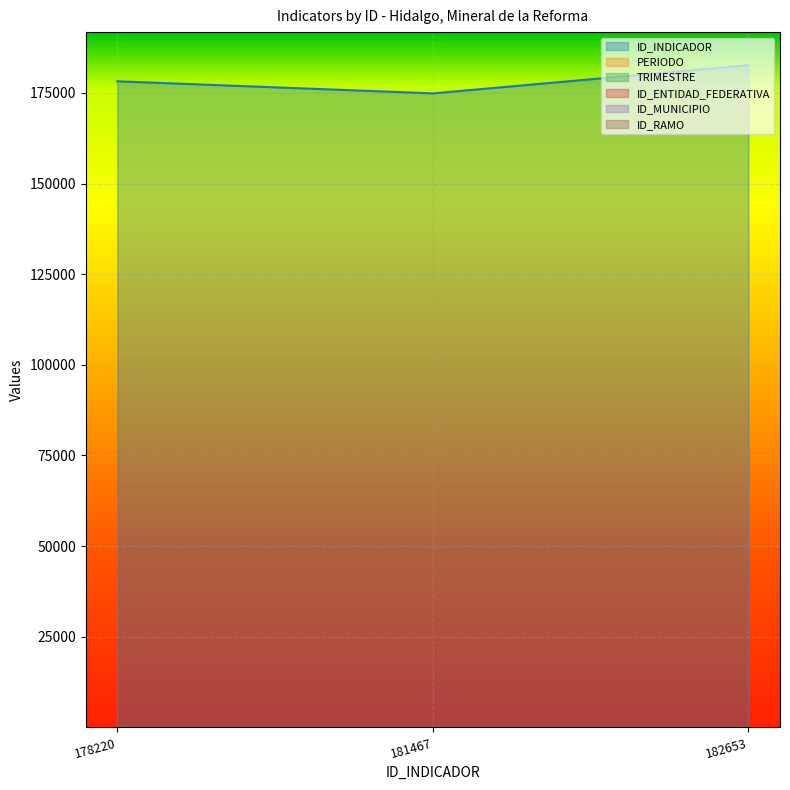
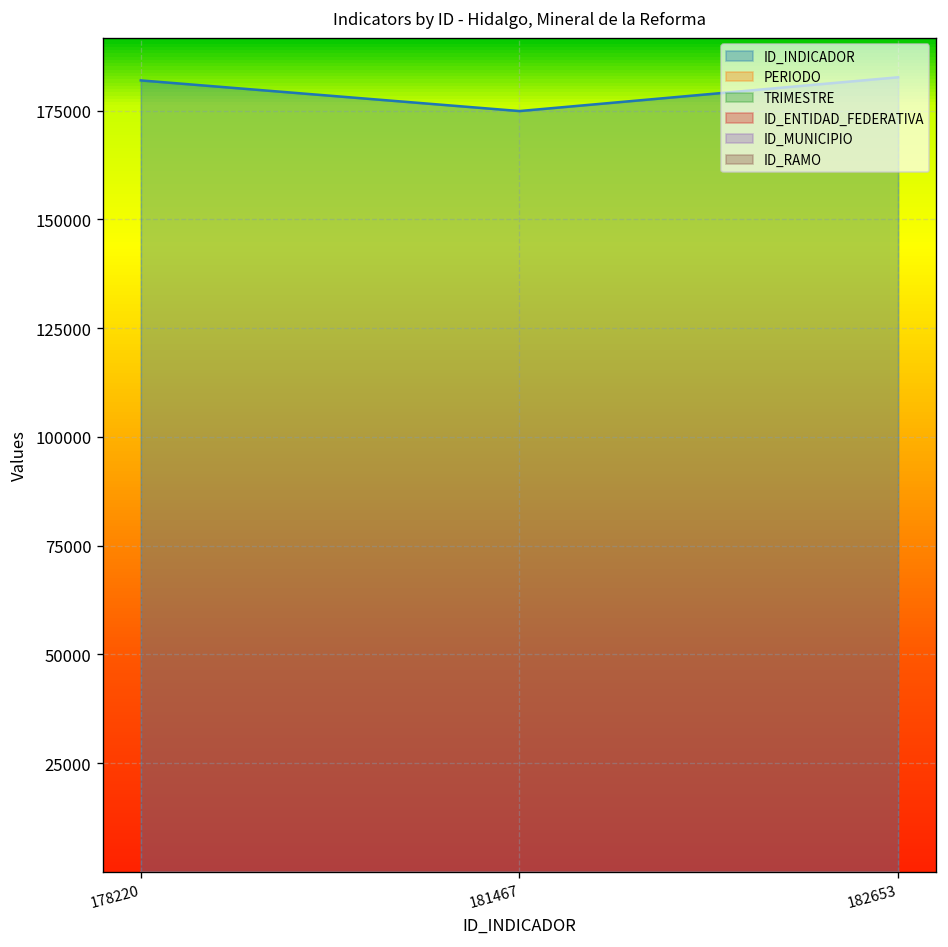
  {
    "ID_INDICADOR": {
-     "178220": 178000,
+     "178220": 182000,
      "181467": 175000
    },
    "ID_RAMO": {
      "178220": 0,
      "181467": 0,
      "182653": 0
    }
  }
